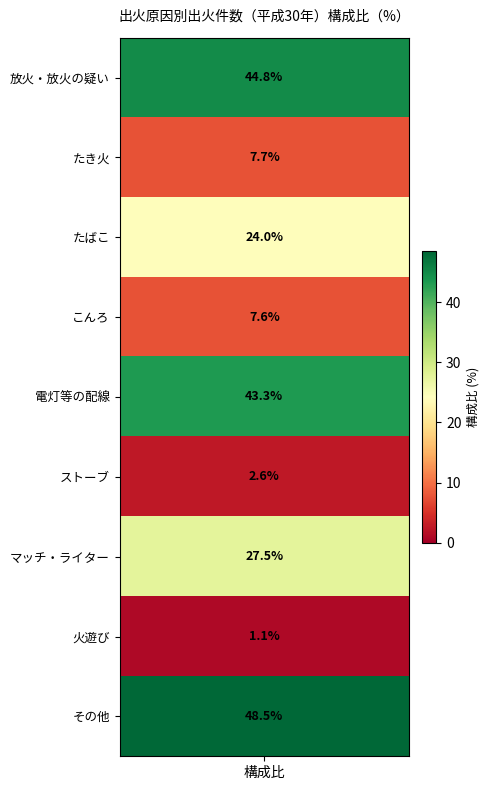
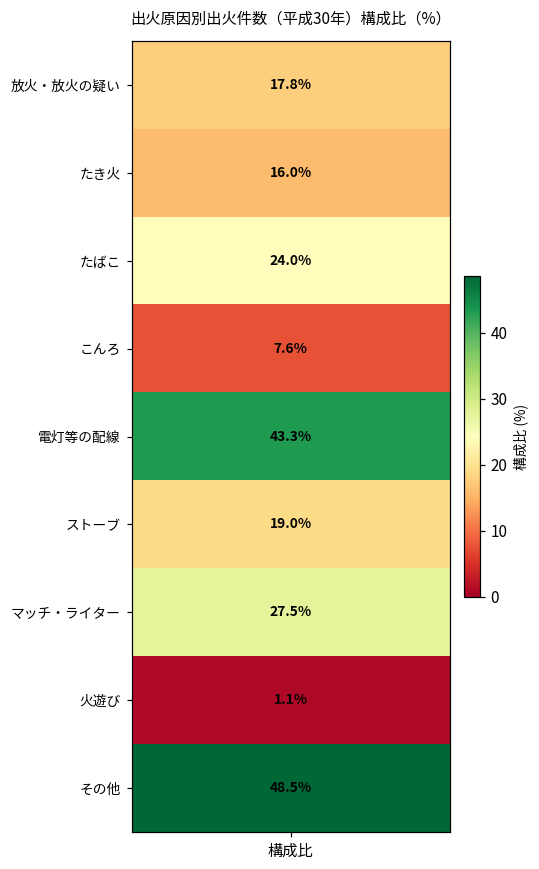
  {
    "放火・放火の疑い": {
-     "構成比": "44.8%"
+     "構成比": "17.8%"
    },
    "たき火": {
-     "構成比": "7.7%"
+     "構成比": "16.0%"
    },
    "たばこ": {
      "構成比": "24.0%"
    },
    "こんろ": {
      "構成比": "7.6%"
    },
    "電灯等の配線": {
      "構成比": "43.3%"
    },
    "ストーブ": {
-     "構成比": "2.6%"
+     "構成比": "19.0%"
    },
    "マッチ・ライター": {
      "構成比": "27.5%"
    },
    "火遊び": {
      "構成比": "1.1%"
    },
    "その他": {
      "構成比": "48.5%"
    }
  }
